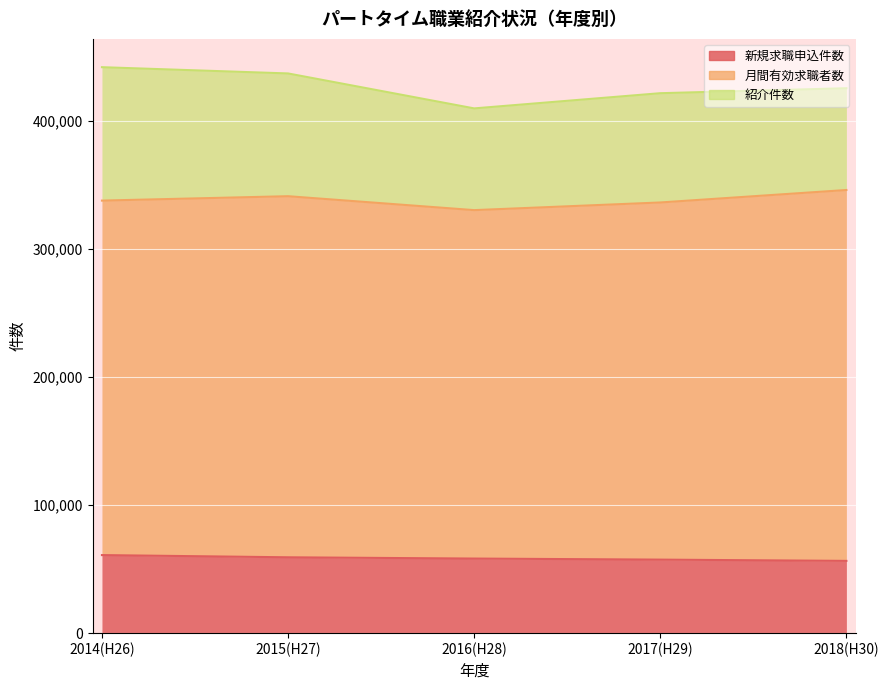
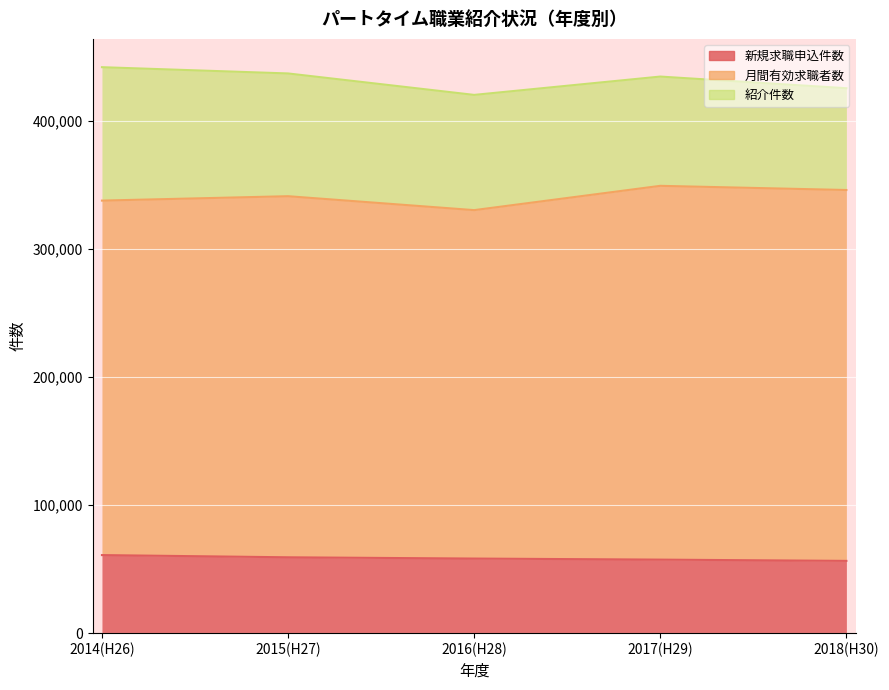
  {
    "新規求職申込件数": {
      "2014(H26)": "61,000",
      "2015(H27)": "59,000",
      "2016(H28)": "58,000",
      "2017(H29)": "57,000",
      "2018(H30)": "56,000"
    },
    "月間有効求職者数": {
      "2014(H26)": "277,000",
      "2015(H27)": "282,000",
      "2016(H28)": "272,000",
-     "2017(H29)": "279,000",
+     "2017(H29)": "292,000",
      "2018(H30)": "290,000"
    },
    "紹介件数": {
      "2014(H26)": "104,000",
      "2015(H27)": "96,000",
-     "2016(H28)": "79,000",
+     "2016(H28)": "90,000",
      "2017(H29)": "85,000"
    }
  }
